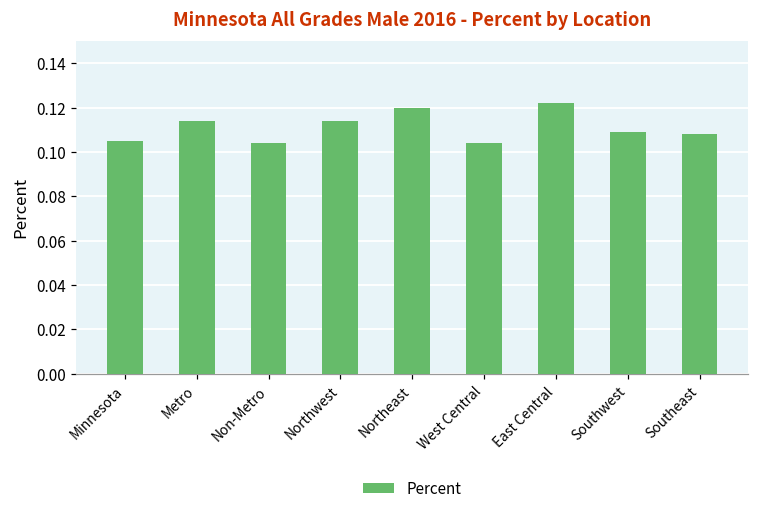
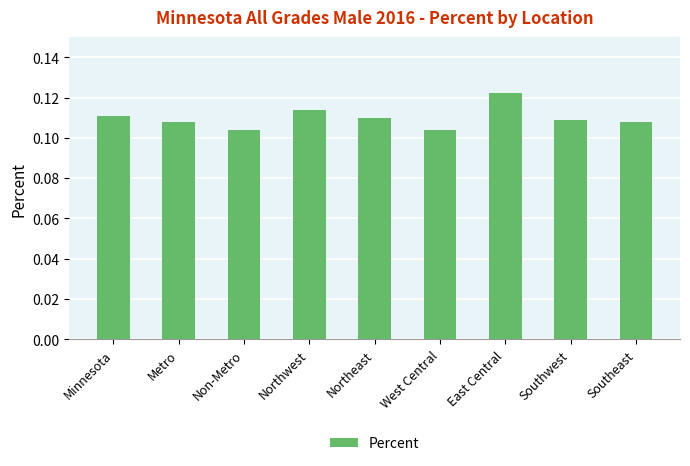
  {
-   "Minnesota": 0.105,
-   "Metro": 0.114,
+   "Minnesota": 0.111,
+   "Metro": 0.108,
    "Non-Metro": 0.104,
    "Northwest": 0.114,
-   "Northeast": 0.12,
+   "Northeast": 0.11,
    "West Central": 0.104,
    "East Central": 0.122,
    "Southwest": 0.109,
    "Southeast": 0.108
  }
